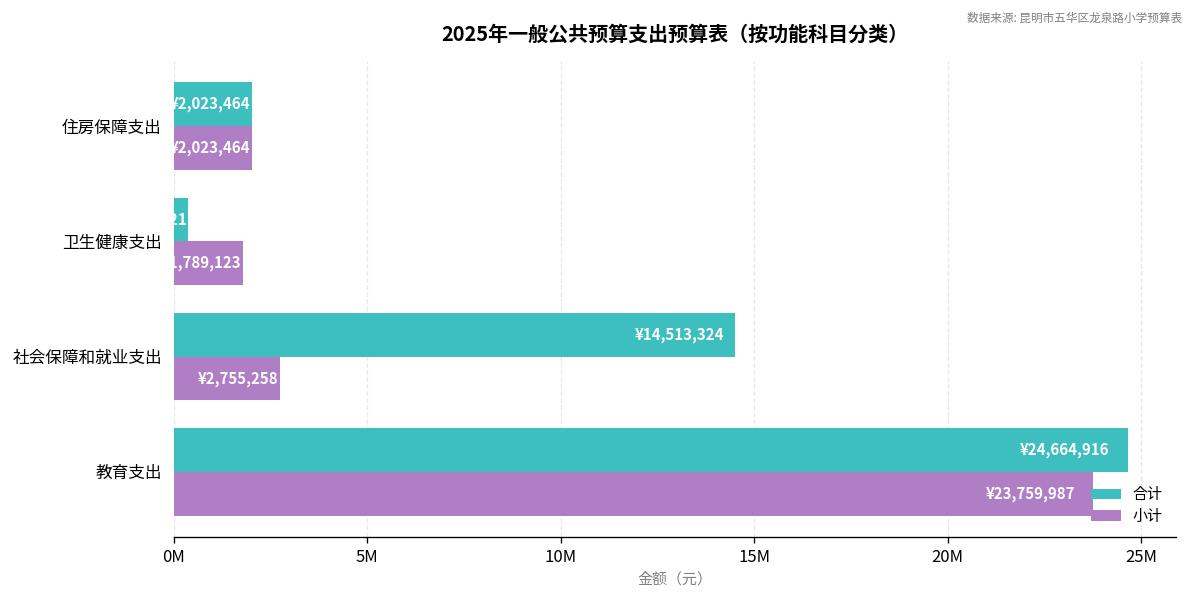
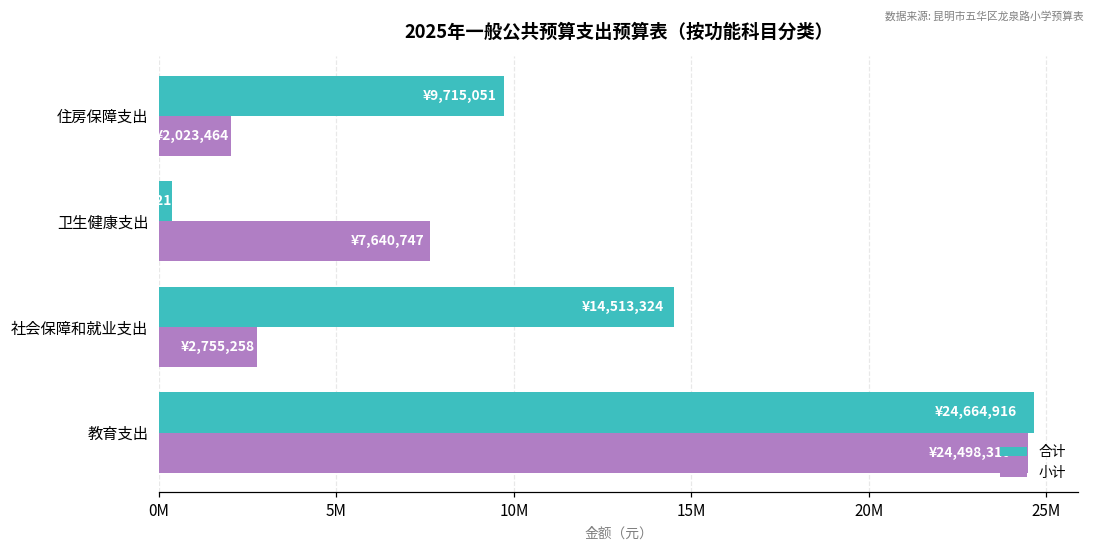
  {
    "合计": {
-     "住房保障支出": "¥2,023,464",
+     "住房保障支出": "¥9,715,051",
      "社会保障和就业支出": "¥14,513,324",
      "教育支出": "¥24,664,916"
    },
    "小计": {
      "住房保障支出": "¥2,023,464",
-     "卫生健康支出": "¥1,789,123",
+     "卫生健康支出": "¥7,640,747",
      "社会保障和就业支出": "¥2,755,258",
-     "教育支出": "¥23,759,987"
+     "教育支出": "¥24,498,310"
    }
  }
